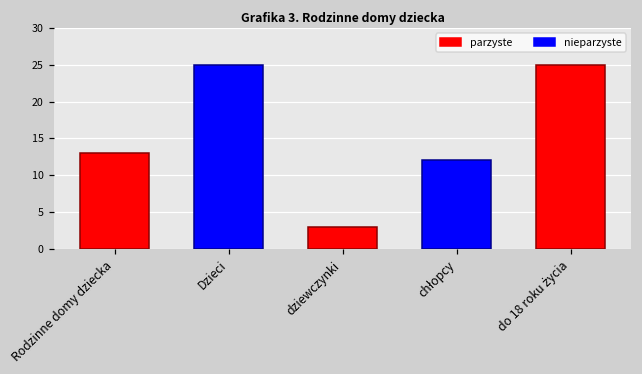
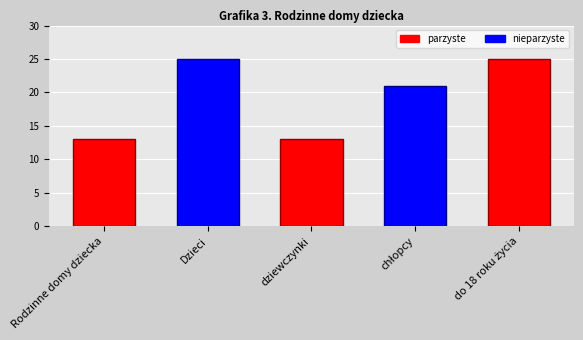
  {
    "Rodzinne domy dziecka": 13,
    "Dzieci": 25,
-   "dziewczynki": 3,
-   "chłopcy": 12,
+   "dziewczynki": 13,
+   "chłopcy": 21,
    "do 18 roku życia": 25
  }
